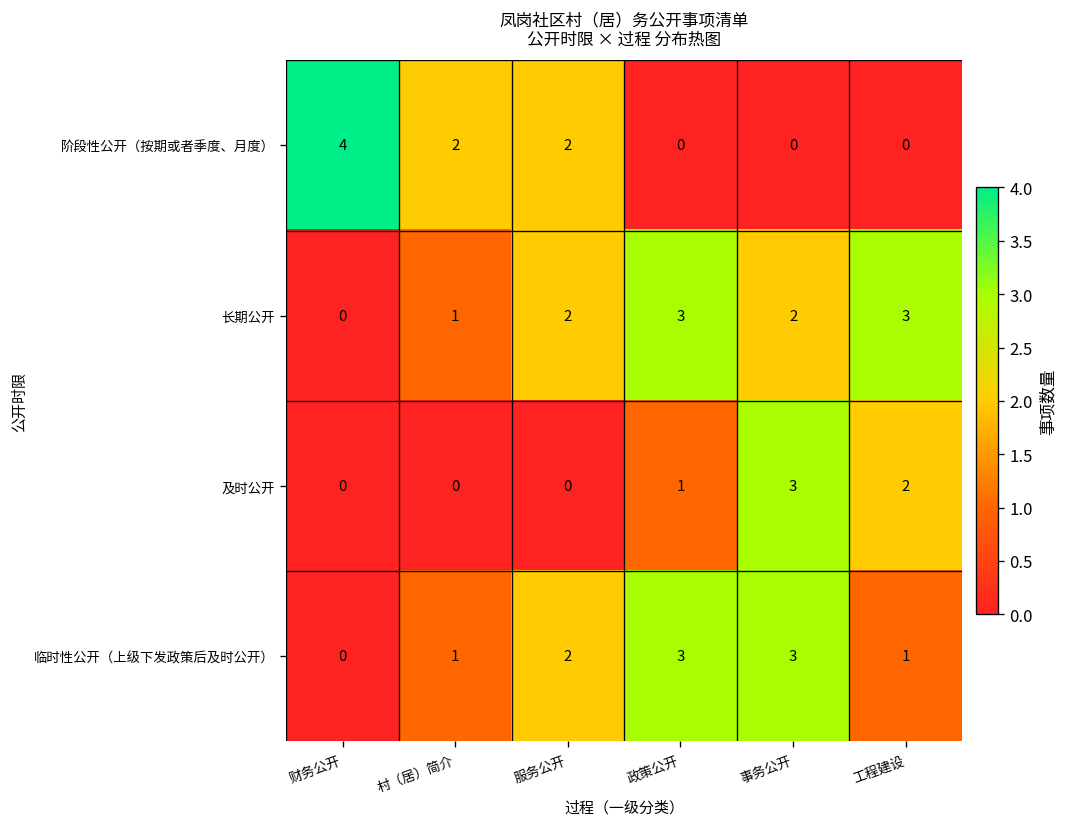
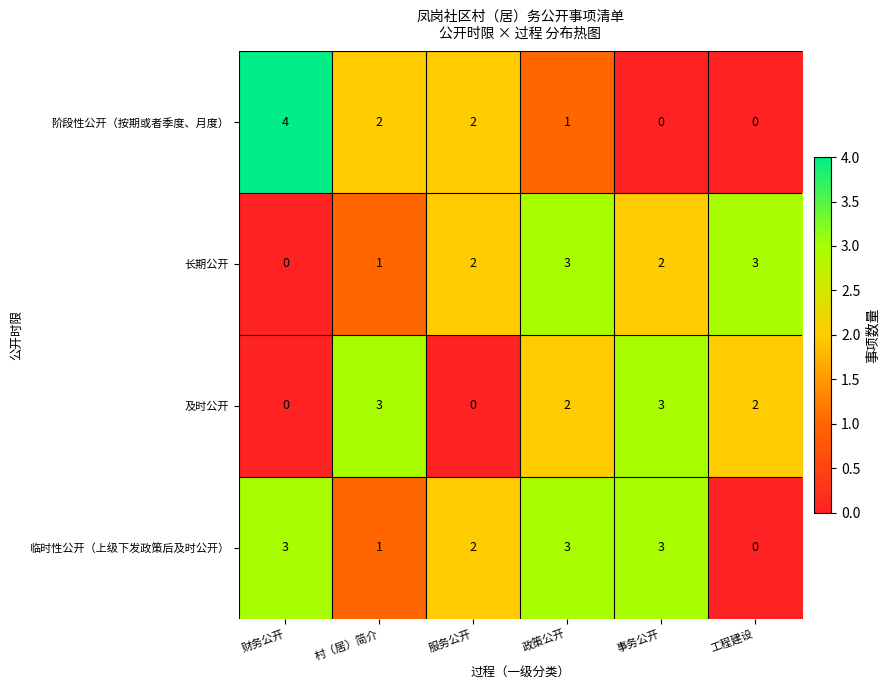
  {
    "阶段性公开（按期或者季度、月度）": {
      "财务公开": 4,
      "村（居）简介": 2,
      "服务公开": 2,
-     "政策公开": 0,
+     "政策公开": 1,
      "事务公开": 0,
      "工程建设": 0
    },
    "长期公开": {
      "财务公开": 0,
      "村（居）简介": 1,
      "服务公开": 2,
      "政策公开": 3,
      "事务公开": 2,
      "工程建设": 3
    },
    "及时公开": {
      "财务公开": 0,
-     "村（居）简介": 0,
+     "村（居）简介": 3,
      "服务公开": 0,
-     "政策公开": 1,
+     "政策公开": 2,
      "事务公开": 3,
      "工程建设": 2
    },
    "临时性公开（上级下发政策后及时公开）": {
-     "财务公开": 0,
+     "财务公开": 3,
      "村（居）简介": 1,
      "服务公开": 2,
      "政策公开": 3,
      "事务公开": 3,
-     "工程建设": 1
+     "工程建设": 0
    }
  }
